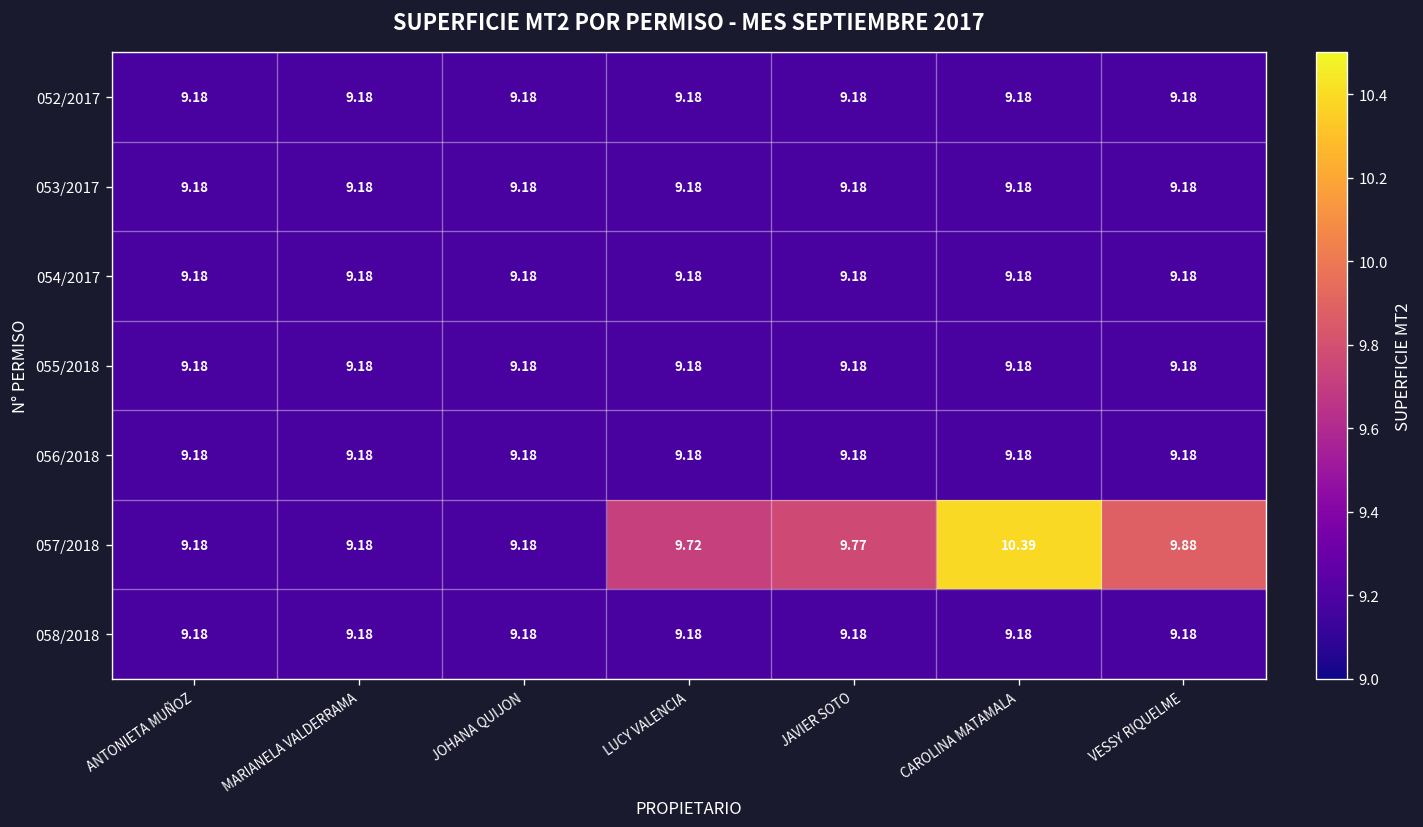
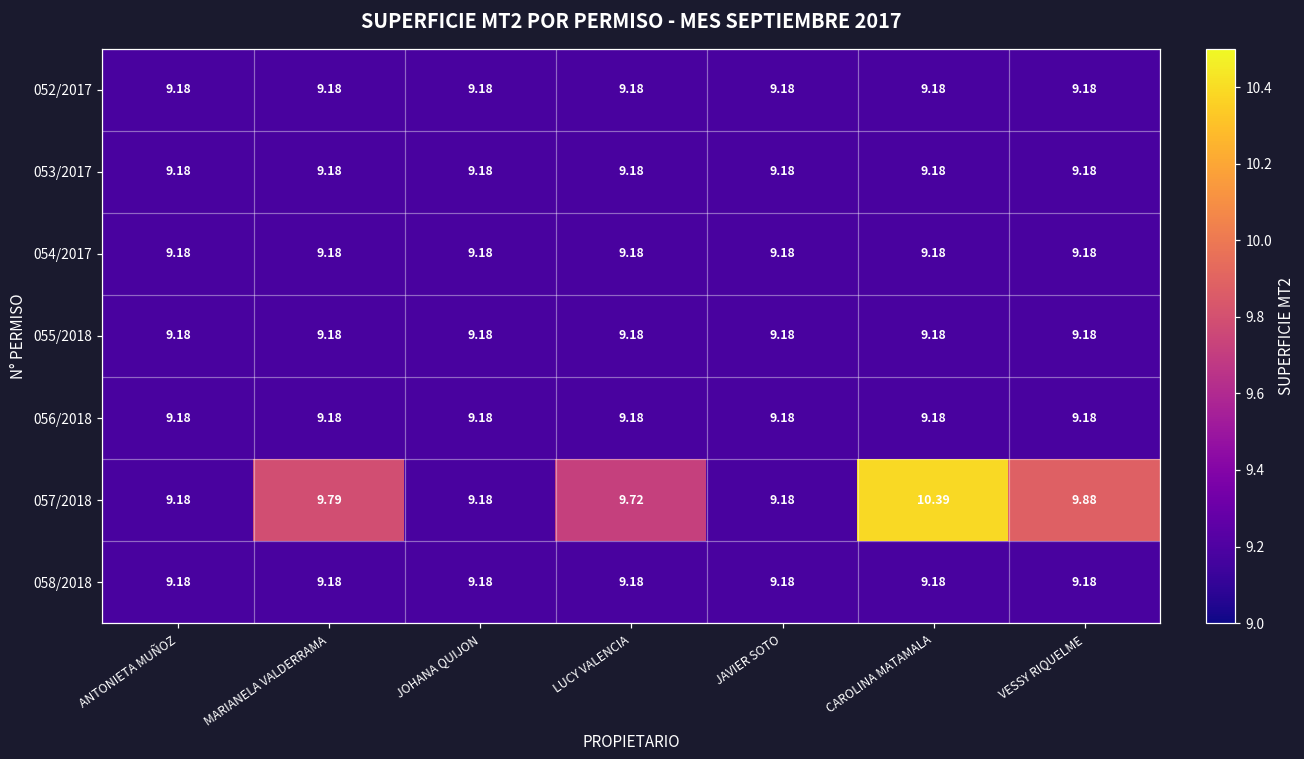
  {
    "052/2017": {
      "ANTONIETA MUÑOZ": 9.18,
      "MARIANELA VALDERRAMA": 9.18,
      "JOHANA QUIJON": 9.18,
      "LUCY VALENCIA": 9.18,
      "JAVIER SOTO": 9.18,
      "CAROLINA MATAMALA": 9.18,
      "VESSY RIQUELME": 9.18
    },
    "053/2017": {
      "ANTONIETA MUÑOZ": 9.18,
      "MARIANELA VALDERRAMA": 9.18,
      "JOHANA QUIJON": 9.18,
      "LUCY VALENCIA": 9.18,
      "JAVIER SOTO": 9.18,
      "CAROLINA MATAMALA": 9.18,
      "VESSY RIQUELME": 9.18
    },
    "054/2017": {
      "ANTONIETA MUÑOZ": 9.18,
      "MARIANELA VALDERRAMA": 9.18,
      "JOHANA QUIJON": 9.18,
      "LUCY VALENCIA": 9.18,
      "JAVIER SOTO": 9.18,
      "CAROLINA MATAMALA": 9.18,
      "VESSY RIQUELME": 9.18
    },
    "055/2018": {
      "ANTONIETA MUÑOZ": 9.18,
      "MARIANELA VALDERRAMA": 9.18,
      "JOHANA QUIJON": 9.18,
      "LUCY VALENCIA": 9.18,
      "JAVIER SOTO": 9.18,
      "CAROLINA MATAMALA": 9.18,
      "VESSY RIQUELME": 9.18
    },
    "056/2018": {
      "ANTONIETA MUÑOZ": 9.18,
      "MARIANELA VALDERRAMA": 9.18,
      "JOHANA QUIJON": 9.18,
      "LUCY VALENCIA": 9.18,
      "JAVIER SOTO": 9.18,
      "CAROLINA MATAMALA": 9.18,
      "VESSY RIQUELME": 9.18
    },
    "057/2018": {
      "ANTONIETA MUÑOZ": 9.18,
-     "MARIANELA VALDERRAMA": 9.18,
+     "MARIANELA VALDERRAMA": 9.79,
      "JOHANA QUIJON": 9.18,
      "LUCY VALENCIA": 9.72,
-     "JAVIER SOTO": 9.77,
+     "JAVIER SOTO": 9.18,
      "CAROLINA MATAMALA": 10.39,
      "VESSY RIQUELME": 9.88
    },
    "058/2018": {
      "ANTONIETA MUÑOZ": 9.18,
      "MARIANELA VALDERRAMA": 9.18,
      "JOHANA QUIJON": 9.18,
      "LUCY VALENCIA": 9.18,
      "JAVIER SOTO": 9.18,
      "CAROLINA MATAMALA": 9.18,
      "VESSY RIQUELME": 9.18
    }
  }
